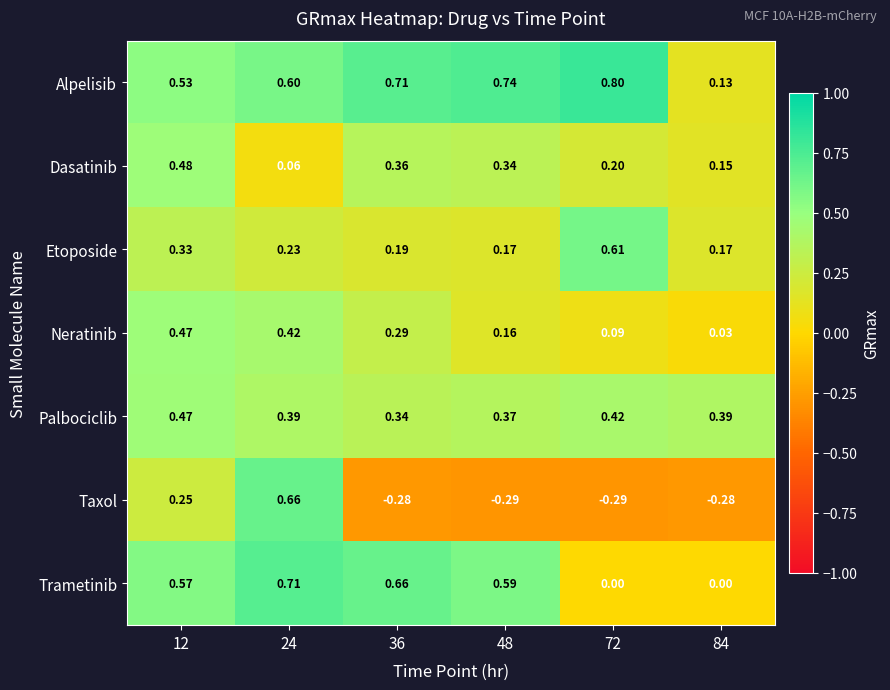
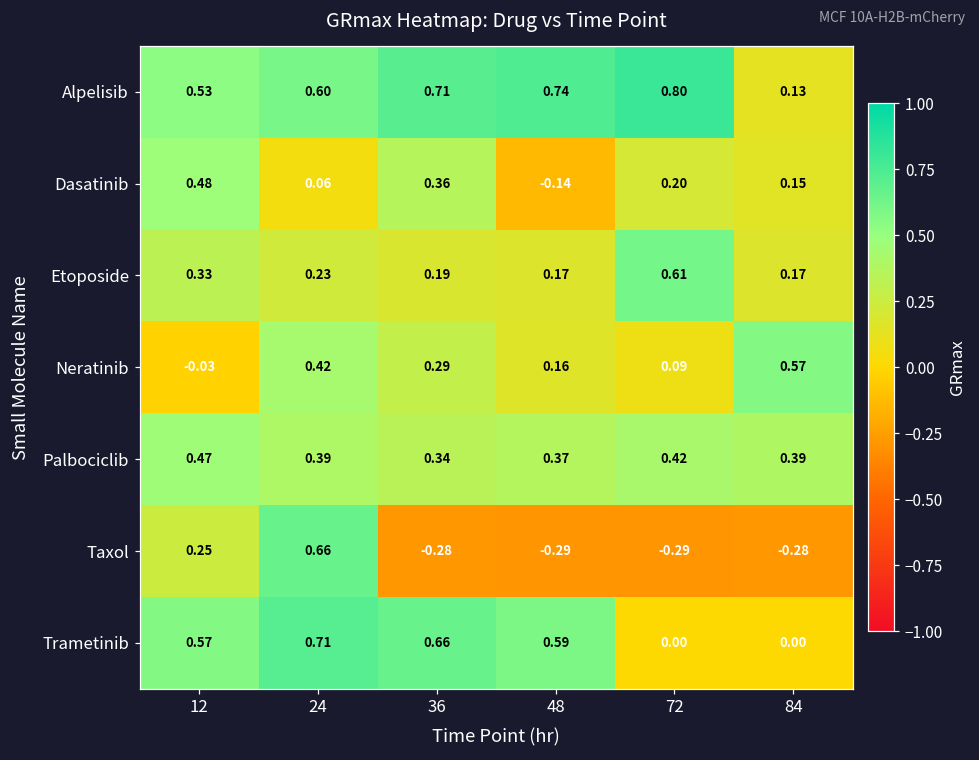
  {
    "Alpelisib": {
      "12": 0.53,
      "24": 0.60,
      "36": 0.71,
      "48": 0.74,
      "72": 0.80,
      "84": 0.13
    },
    "Dasatinib": {
      "12": 0.48,
      "24": 0.06,
      "36": 0.36,
-     "48": 0.34,
+     "48": -0.14,
      "72": 0.20,
      "84": 0.15
    },
    "Etoposide": {
      "12": 0.33,
      "24": 0.23,
      "36": 0.19,
      "48": 0.17,
      "72": 0.61,
      "84": 0.17
    },
    "Neratinib": {
-     "12": 0.47,
+     "12": -0.03,
      "24": 0.42,
      "36": 0.29,
      "48": 0.16,
      "72": 0.09,
-     "84": 0.03
+     "84": 0.57
    },
    "Palbociclib": {
      "12": 0.47,
      "24": 0.39,
      "36": 0.34,
      "48": 0.37,
      "72": 0.42,
      "84": 0.39
    },
    "Taxol": {
      "12": 0.25,
      "24": 0.66,
      "36": -0.28,
      "48": -0.29,
      "72": -0.29,
      "84": -0.28
    },
    "Trametinib": {
      "12": 0.57,
      "24": 0.71,
      "36": 0.66,
      "48": 0.59,
      "72": 0.00,
      "84": 0.00
    }
  }
